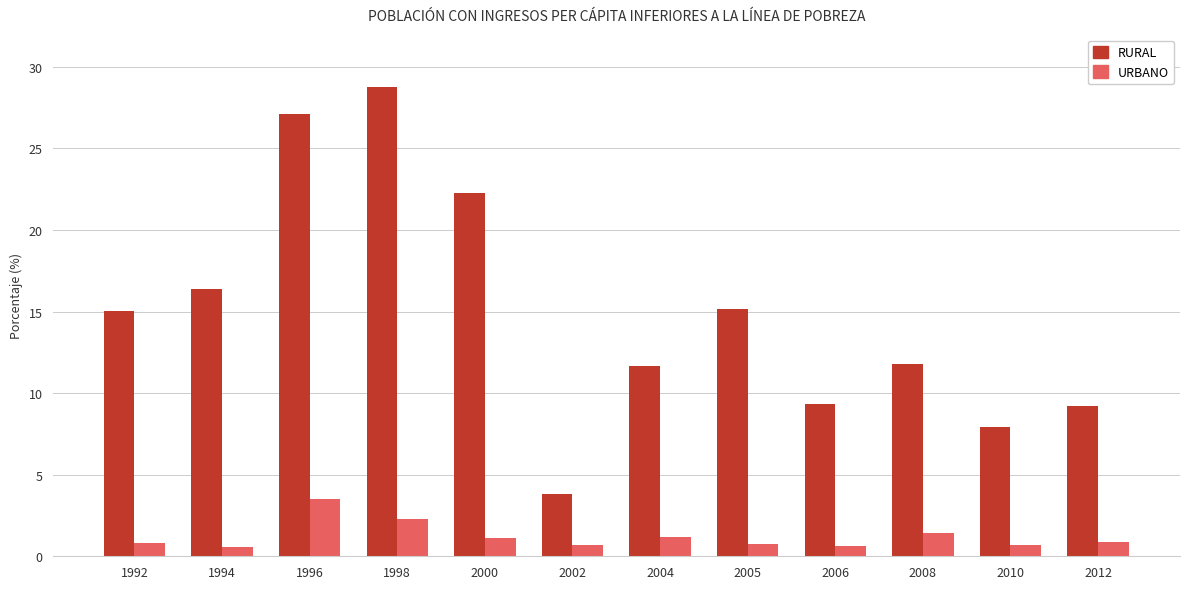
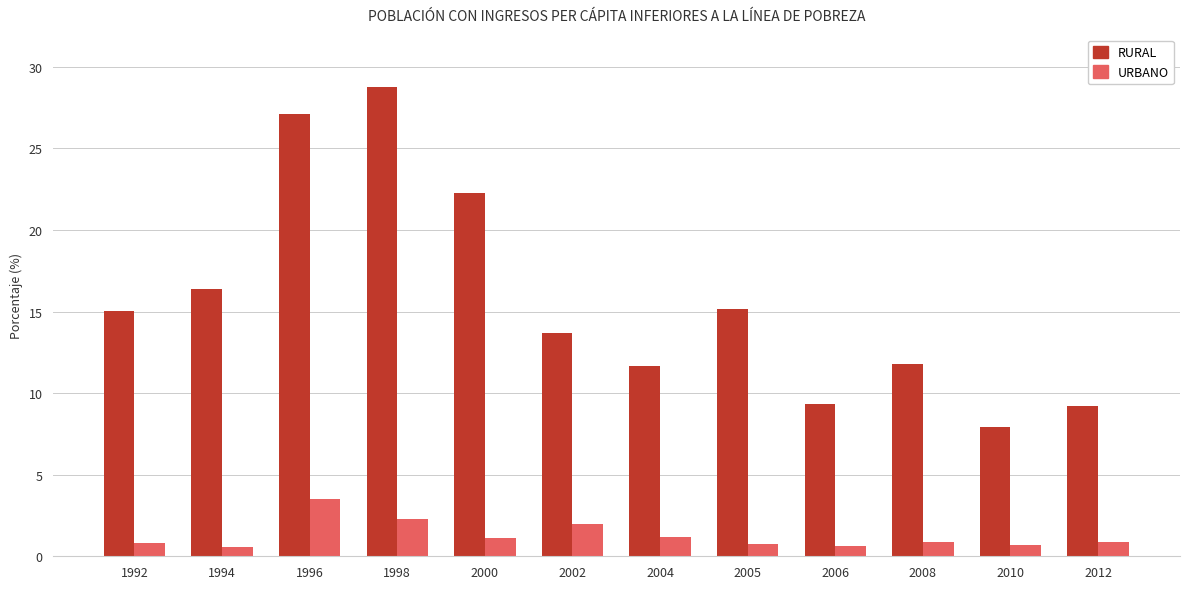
  {
    "RURAL": {
      "1992": 15.0,
      "1994": 16.4,
      "1996": 27.1,
      "1998": 28.8,
      "2000": 22.3,
-     "2002": 3.8,
+     "2002": 13.7,
      "2004": 11.7,
      "2005": 15.2,
      "2006": 9.4,
      "2008": 11.8,
      "2010": 7.9,
      "2012": 9.2
    },
    "URBANO": {
      "1992": 0.8,
      "1994": 0.6,
      "1996": 3.5,
      "1998": 2.3,
      "2000": 1.1,
-     "2002": 0.7,
+     "2002": 2.0,
      "2004": 1.2,
      "2005": 0.8,
      "2006": 0.6,
-     "2008": 1.4,
+     "2008": 0.9,
      "2010": 0.7,
      "2012": 0.9
    }
  }
